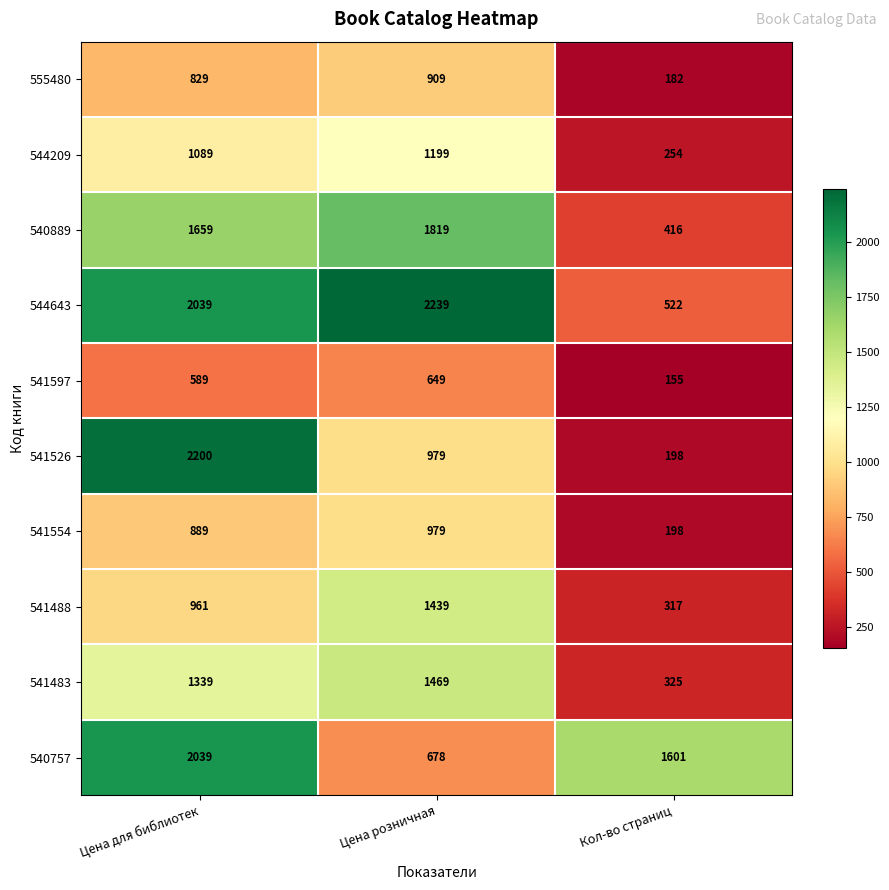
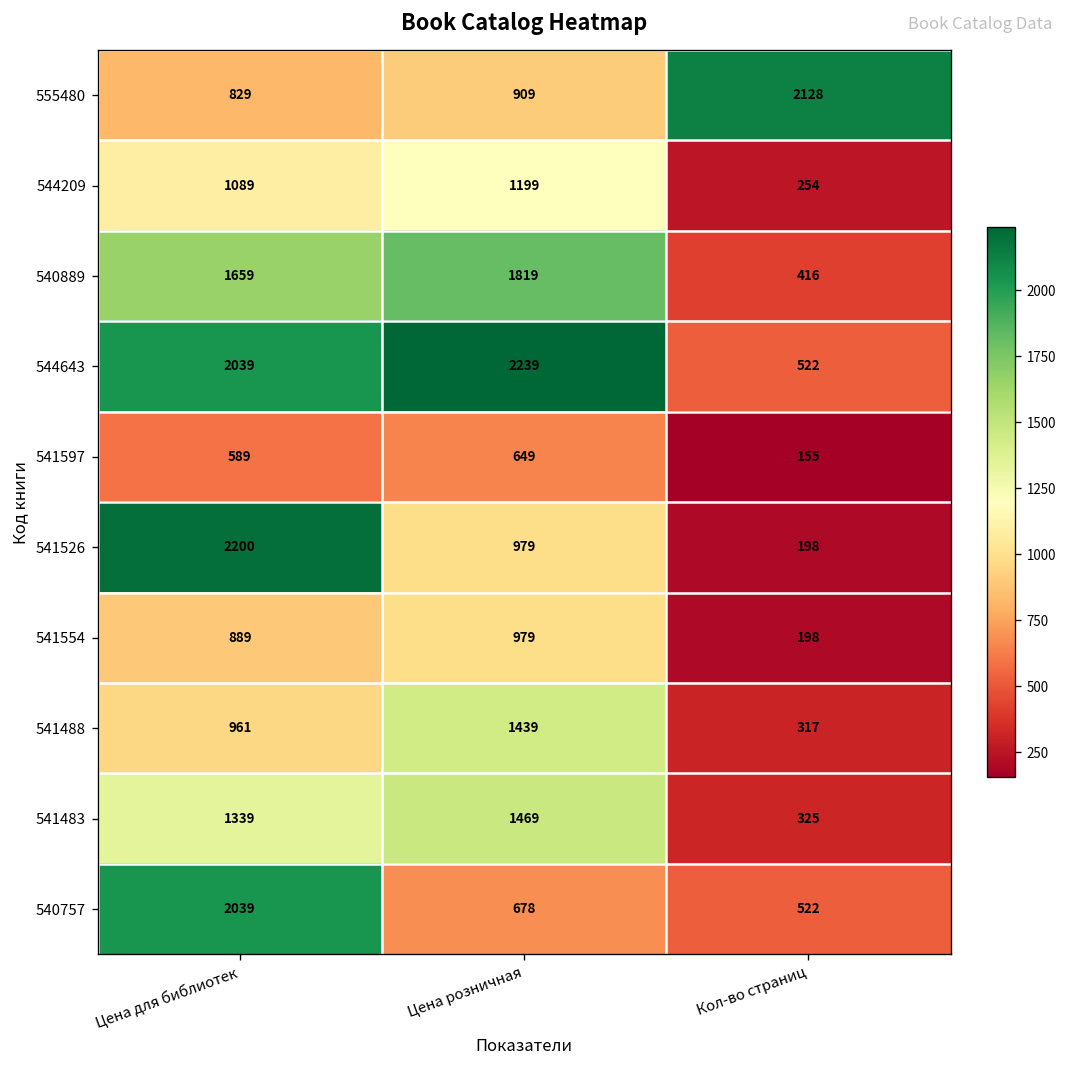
  {
    "555480": {
      "Цена для библиотек": 829,
      "Цена розничная": 909,
-     "Кол-во страниц": 182
+     "Кол-во страниц": 2128
    },
    "544209": {
      "Цена для библиотек": 1089,
      "Цена розничная": 1199,
      "Кол-во страниц": 254
    },
    "540889": {
      "Цена для библиотек": 1659,
      "Цена розничная": 1819,
      "Кол-во страниц": 416
    },
    "544643": {
      "Цена для библиотек": 2039,
      "Цена розничная": 2239,
      "Кол-во страниц": 522
    },
    "541597": {
      "Цена для библиотек": 589,
      "Цена розничная": 649,
      "Кол-во страниц": 155
    },
    "541526": {
      "Цена для библиотек": 2200,
      "Цена розничная": 979,
      "Кол-во страниц": 198
    },
    "541554": {
      "Цена для библиотек": 889,
      "Цена розничная": 979,
      "Кол-во страниц": 198
    },
    "541488": {
      "Цена для библиотек": 961,
      "Цена розничная": 1439,
      "Кол-во страниц": 317
    },
    "541483": {
      "Цена для библиотек": 1339,
      "Цена розничная": 1469,
      "Кол-во страниц": 325
    },
    "540757": {
      "Цена для библиотек": 2039,
      "Цена розничная": 678,
-     "Кол-во страниц": 1601
+     "Кол-во страниц": 522
    }
  }
